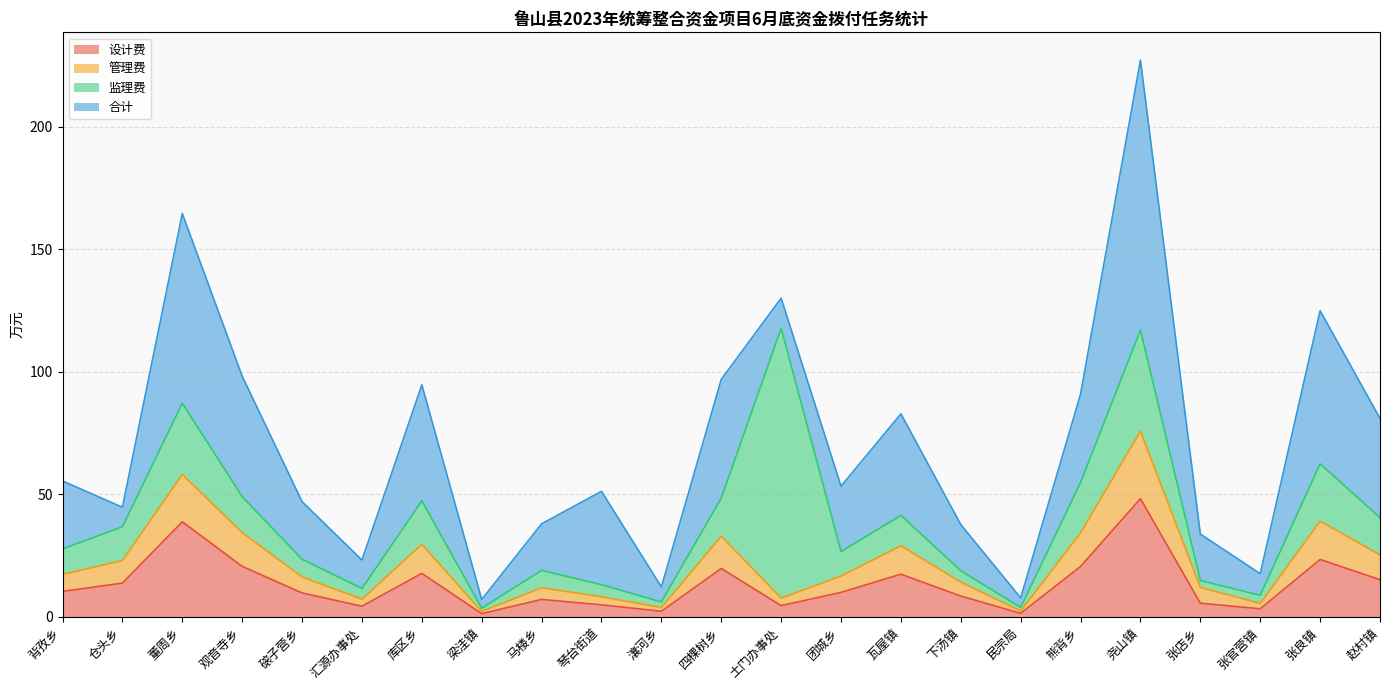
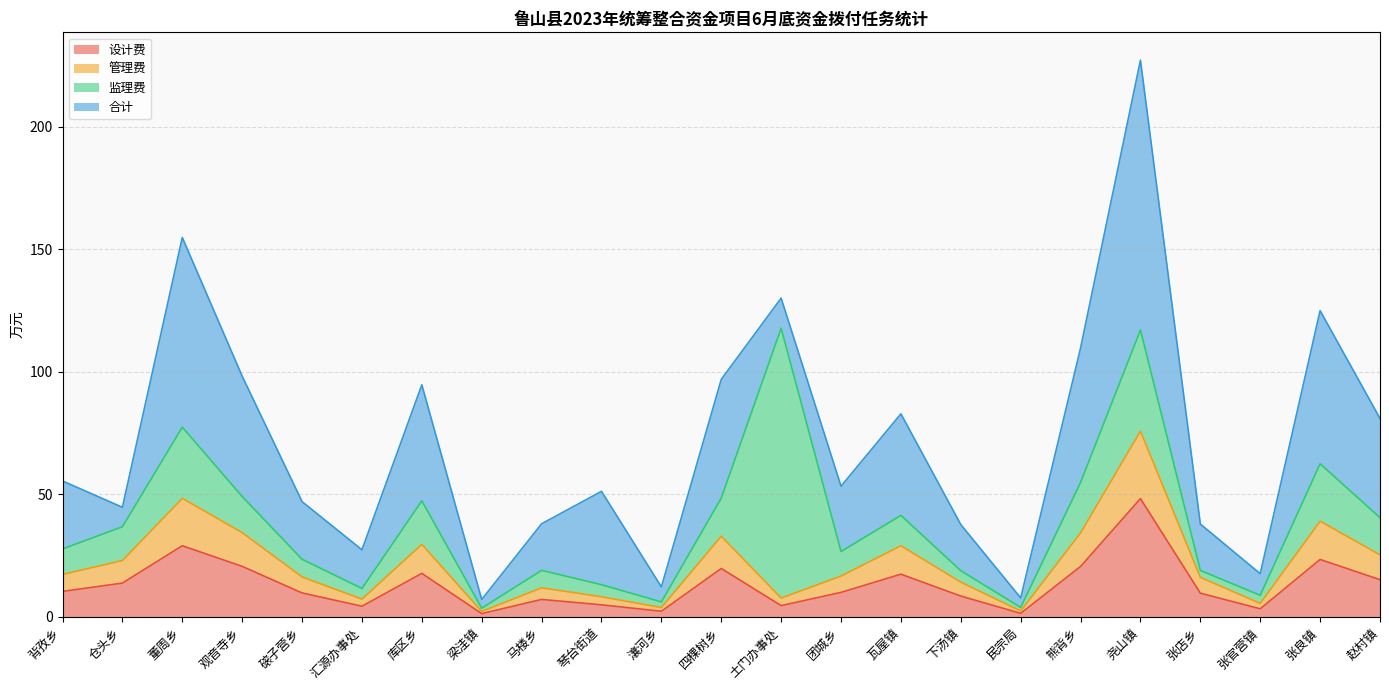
  {
    "设计费": {
      "背孜乡": 10,
      "仓头乡": 14,
-     "董周乡": 39,
+     "董周乡": 29,
      "观音寺乡": 21,
      "磙子营乡": 10,
      "汇源办事处": 4,
      "库区乡": 18,
      "马楼乡": 7,
      "琴台街道": 5,
      "瀼河乡": 2,
      "四棵树乡": 20,
      "土门办事处": 5,
      "团城乡": 10,
      "瓦屋镇": 17,
      "下汤镇": 8,
      "熊背乡": 21,
      "尧山镇": 48,
-     "张店乡": 6,
+     "张店乡": 10,
      "张官营镇": 3,
      "张良镇": 23,
      "赵村镇": 15
    },
    "管理费": {
      "背孜乡": 7,
      "仓头乡": 9,
      "董周乡": 19,
      "观音寺乡": 14,
      "磙子营乡": 7,
      "汇源办事处": 3,
      "库区乡": 12,
      "马楼乡": 5,
      "琴台街道": 3,
      "瀼河乡": 2,
      "四棵树乡": 13,
      "土门办事处": 3,
      "团城乡": 7,
      "瓦屋镇": 12,
      "下汤镇": 6,
      "熊背乡": 14,
      "尧山镇": 28,
      "张店乡": 6,
      "张官营镇": 2,
      "张良镇": 16,
      "赵村镇": 10
    },
    "监理费": {
      "背孜乡": 10,
      "仓头乡": 14,
      "董周乡": 29,
      "观音寺乡": 15,
      "磙子营乡": 7,
      "汇源办事处": 4,
      "库区乡": 18,
      "梁洼镇": 1,
      "马楼乡": 7,
      "琴台街道": 5,
      "瀼河乡": 2,
      "四棵树乡": 16,
      "土门办事处": 110,
      "团城乡": 10,
      "瓦屋镇": 12,
      "下汤镇": 5,
      "民宗局": 1,
      "熊背乡": 21,
      "尧山镇": 41,
      "张店乡": 3,
      "张官营镇": 3,
      "张良镇": 23,
      "赵村镇": 15
    },
    "合计": {
      "背孜乡": 28,
      "仓头乡": 8,
      "董周乡": 77,
      "观音寺乡": 49,
      "磙子营乡": 24,
-     "汇源办事处": 12,
+     "汇源办事处": 16,
      "库区乡": 47,
      "梁洼镇": 4,
      "马楼乡": 19,
      "琴台街道": 38,
      "瀼河乡": 6,
      "四棵树乡": 48,
      "土门办事处": 12,
      "团城乡": 27,
      "瓦屋镇": 41,
      "下汤镇": 19,
      "民宗局": 4,
-     "熊背乡": 36,
+     "熊背乡": 55,
      "尧山镇": 110,
      "张店乡": 19,
      "张官营镇": 9,
      "张良镇": 62,
      "赵村镇": 40
    }
  }
